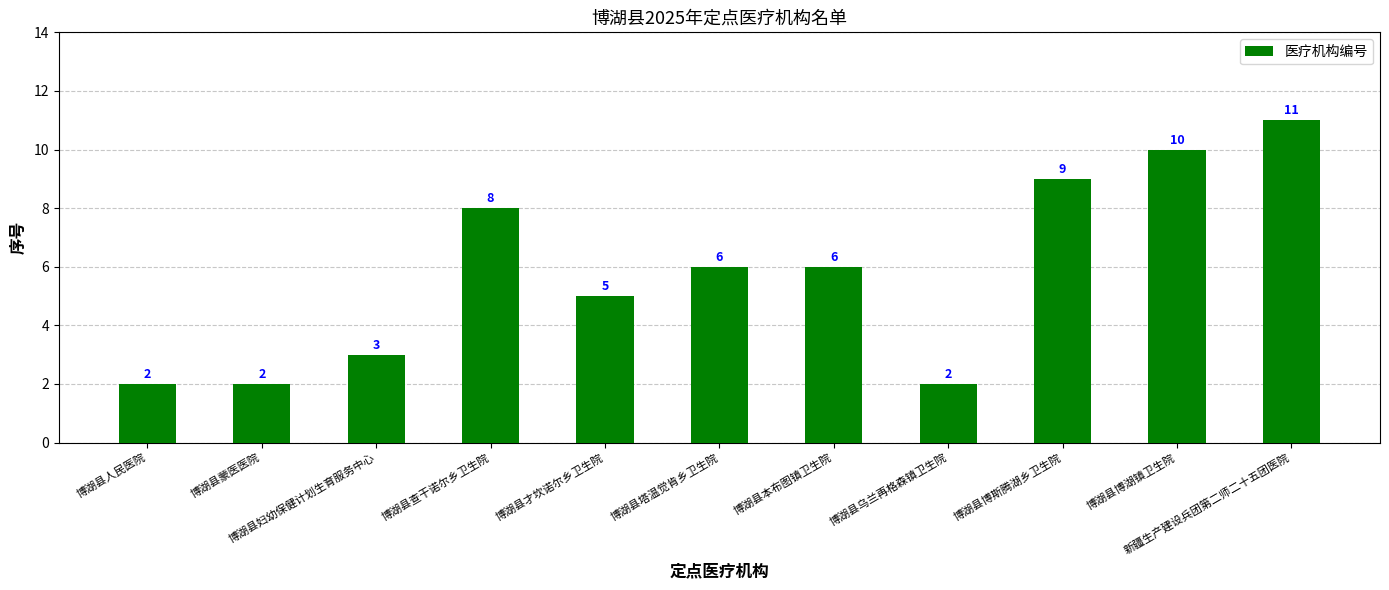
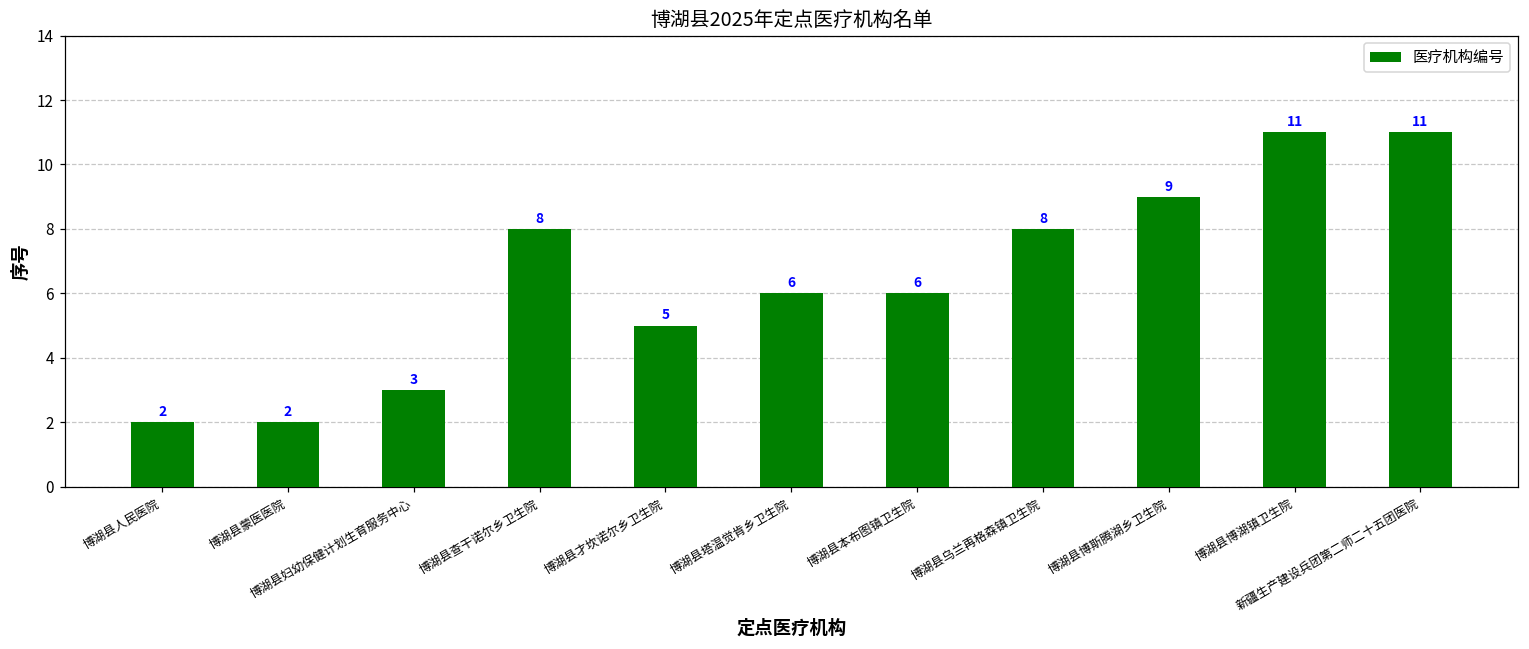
  {
    "博湖县人民医院": 2,
    "博湖县蒙医医院": 2,
    "博湖县妇幼保健计划生育服务中心": 3,
    "博湖县查干诺尔乡卫生院": 8,
    "博湖县才坎诺尔乡卫生院": 5,
    "博湖县塔温觉肯乡卫生院": 6,
    "博湖县本布图镇卫生院": 6,
-   "博湖县乌兰再格森镇卫生院": 2,
+   "博湖县乌兰再格森镇卫生院": 8,
    "博湖县博斯腾湖乡卫生院": 9,
-   "博湖县博湖镇卫生院": 10,
+   "博湖县博湖镇卫生院": 11,
    "新疆生产建设兵团第二师二十五团医院": 11
  }
